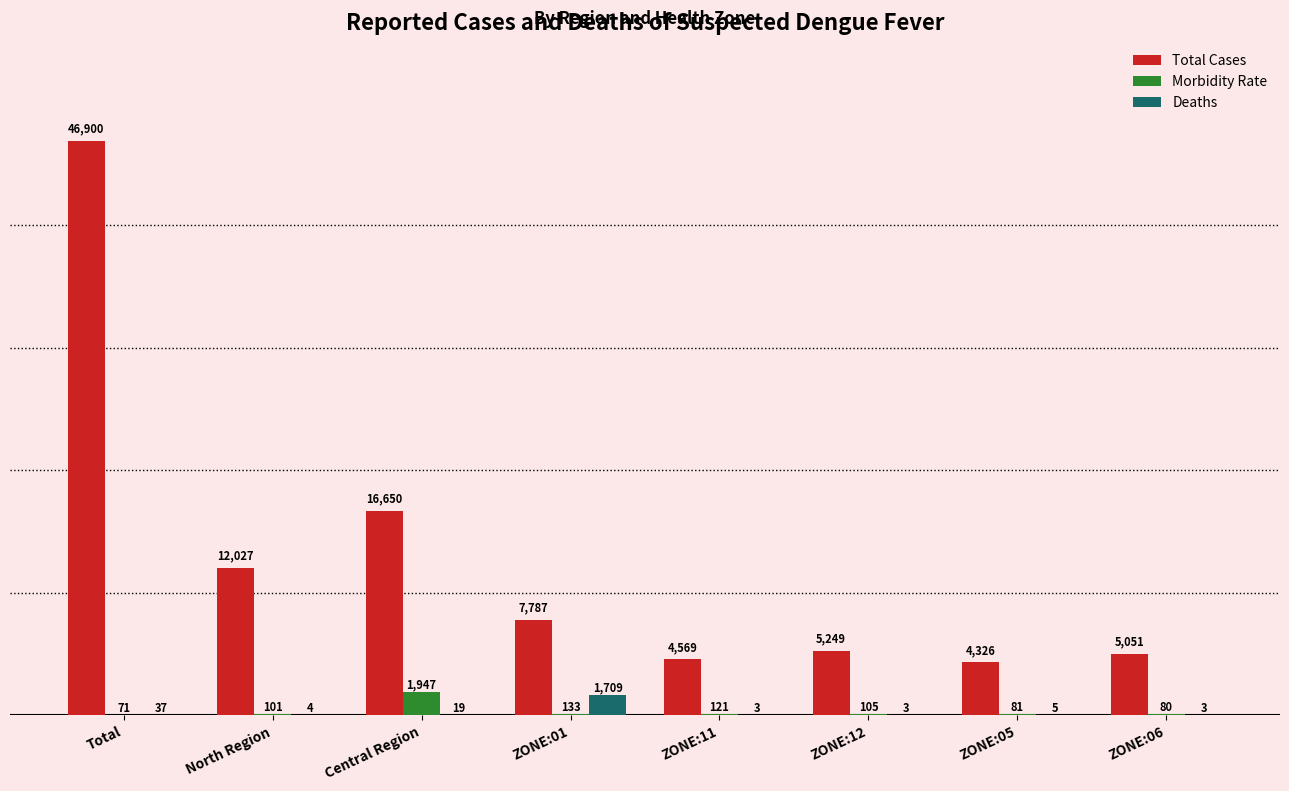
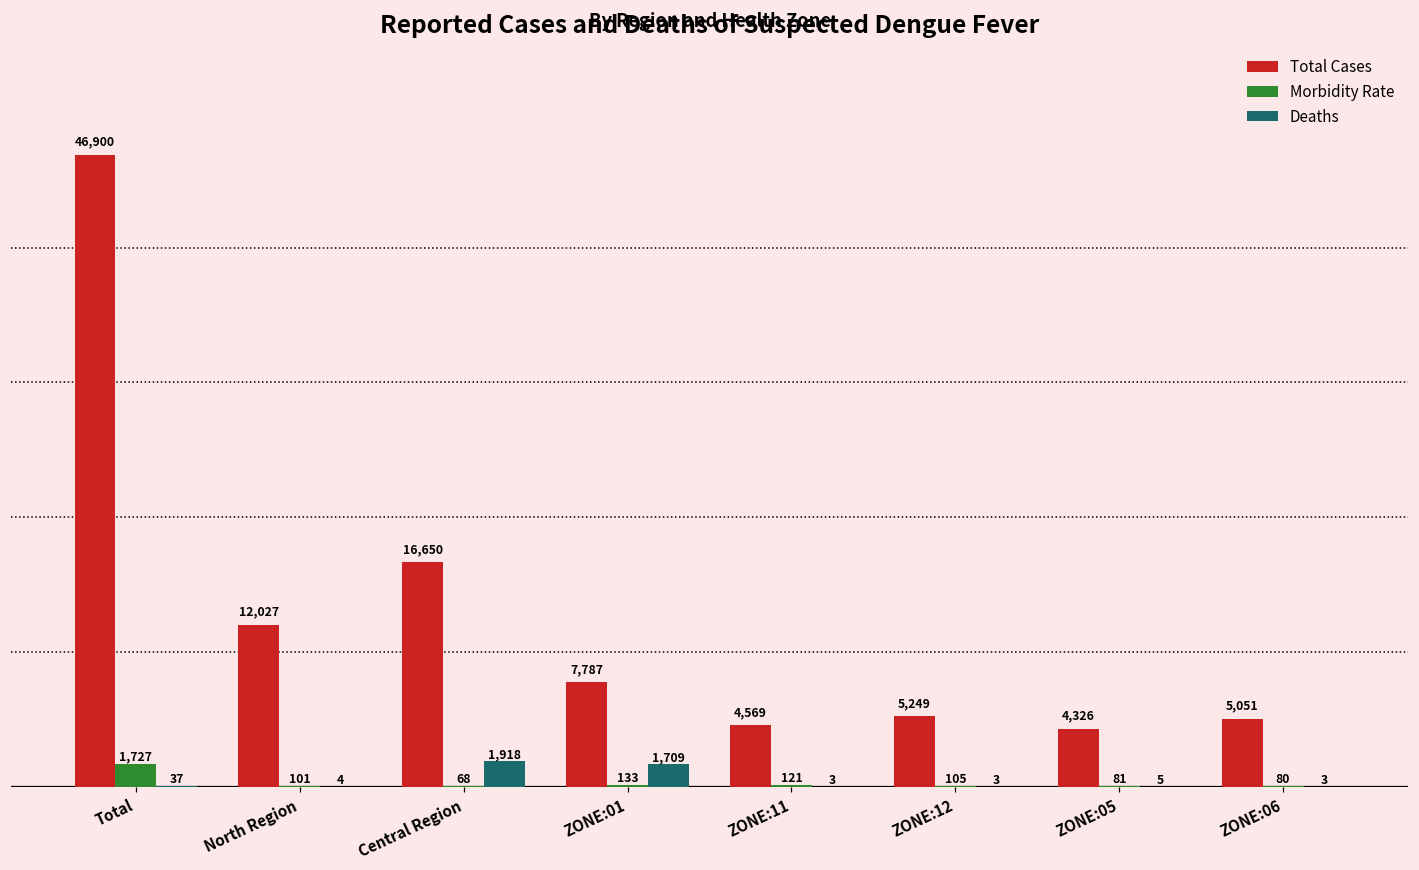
  {
    "Total Cases": {
      "Total": "46,900",
      "North Region": "12,027",
      "Central Region": "16,650",
      "ZONE:01": "7,787",
      "ZONE:11": "4,569",
      "ZONE:12": "5,249",
      "ZONE:05": "4,326",
      "ZONE:06": "5,051"
    },
    "Morbidity Rate": {
-     "Total": "71",
+     "Total": "1,727",
      "North Region": "101",
-     "Central Region": "1,947",
+     "Central Region": "68",
      "ZONE:01": "133",
      "ZONE:11": "121",
      "ZONE:12": "105",
      "ZONE:05": "81",
      "ZONE:06": "80"
    },
    "Deaths": {
      "Total": "37",
      "North Region": "4",
-     "Central Region": "19",
+     "Central Region": "1,918",
      "ZONE:01": "1,709",
      "ZONE:11": "3",
      "ZONE:12": "3",
      "ZONE:05": "5",
      "ZONE:06": "3"
    }
  }
